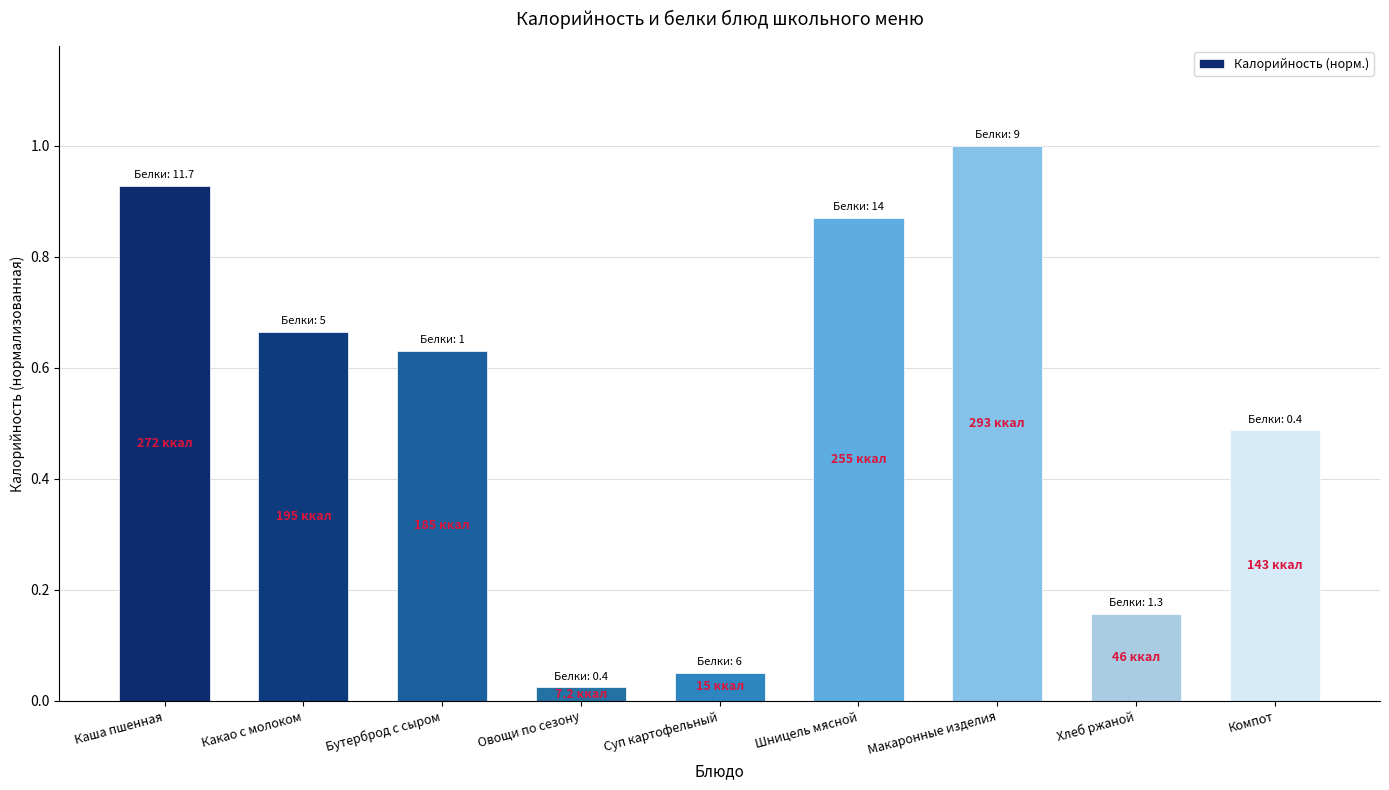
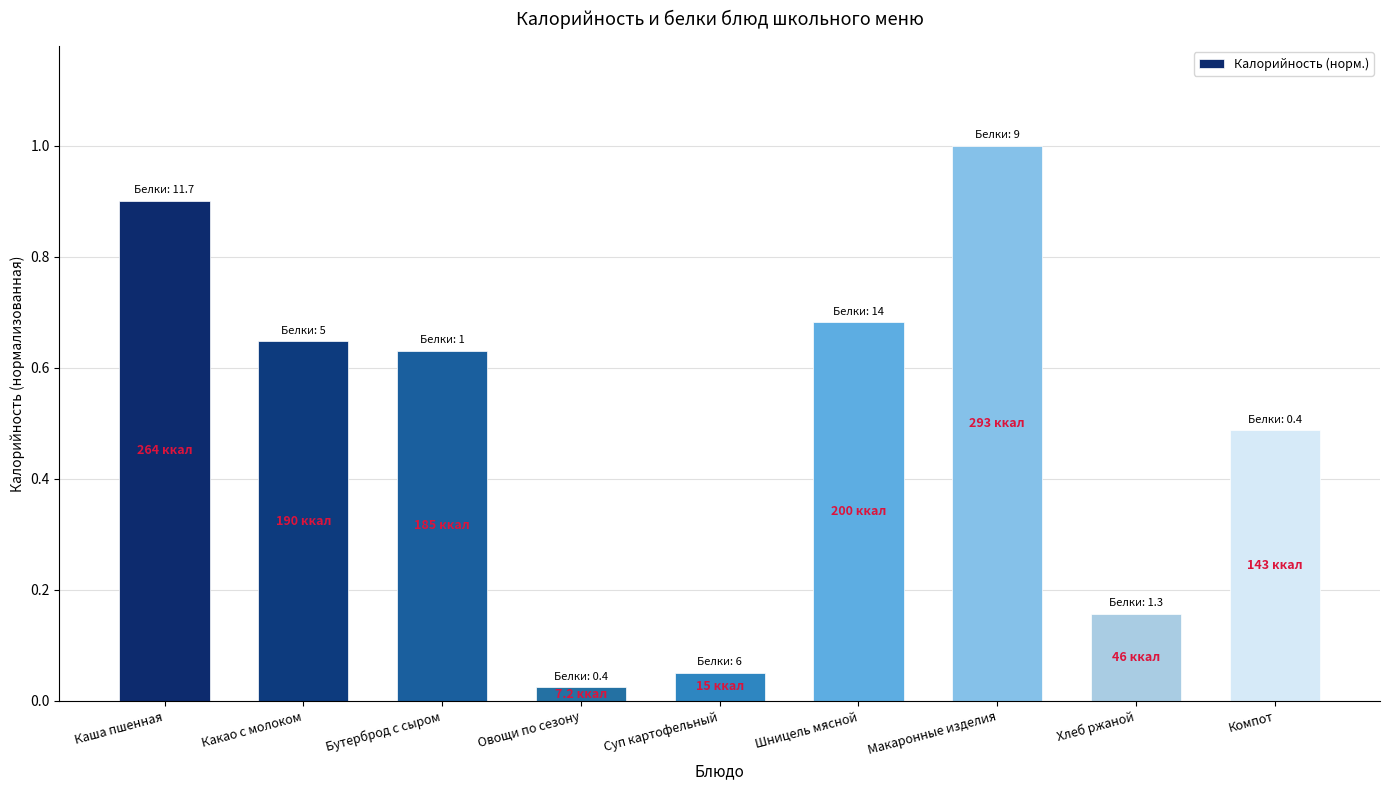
  {
-   "Каша пшенная": 272,
-   "Какао с молоком": 195,
+   "Каша пшенная": 264,
+   "Какао с молоком": 190,
    "Бутерброд с сыром": 1,
-   "Шницель мясной": 255
+   "Шницель мясной": 200
  }
